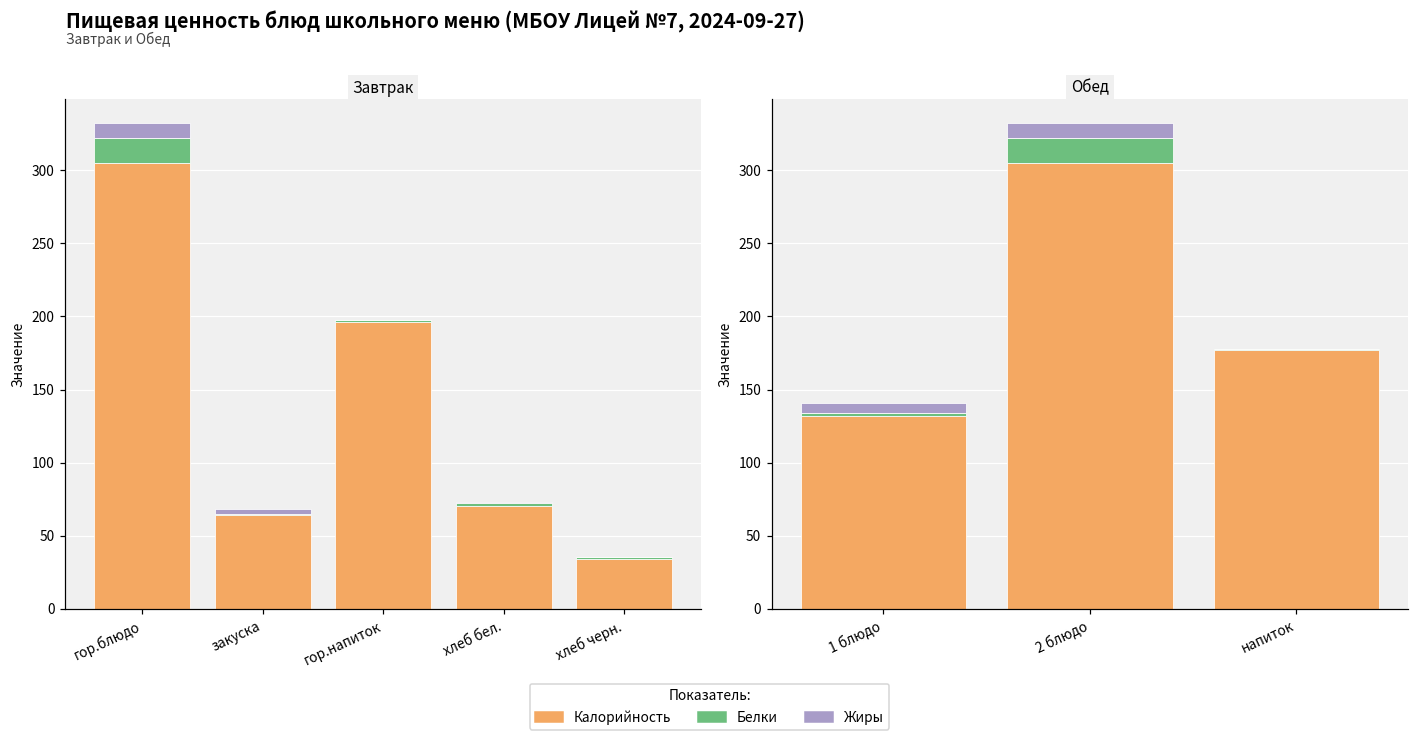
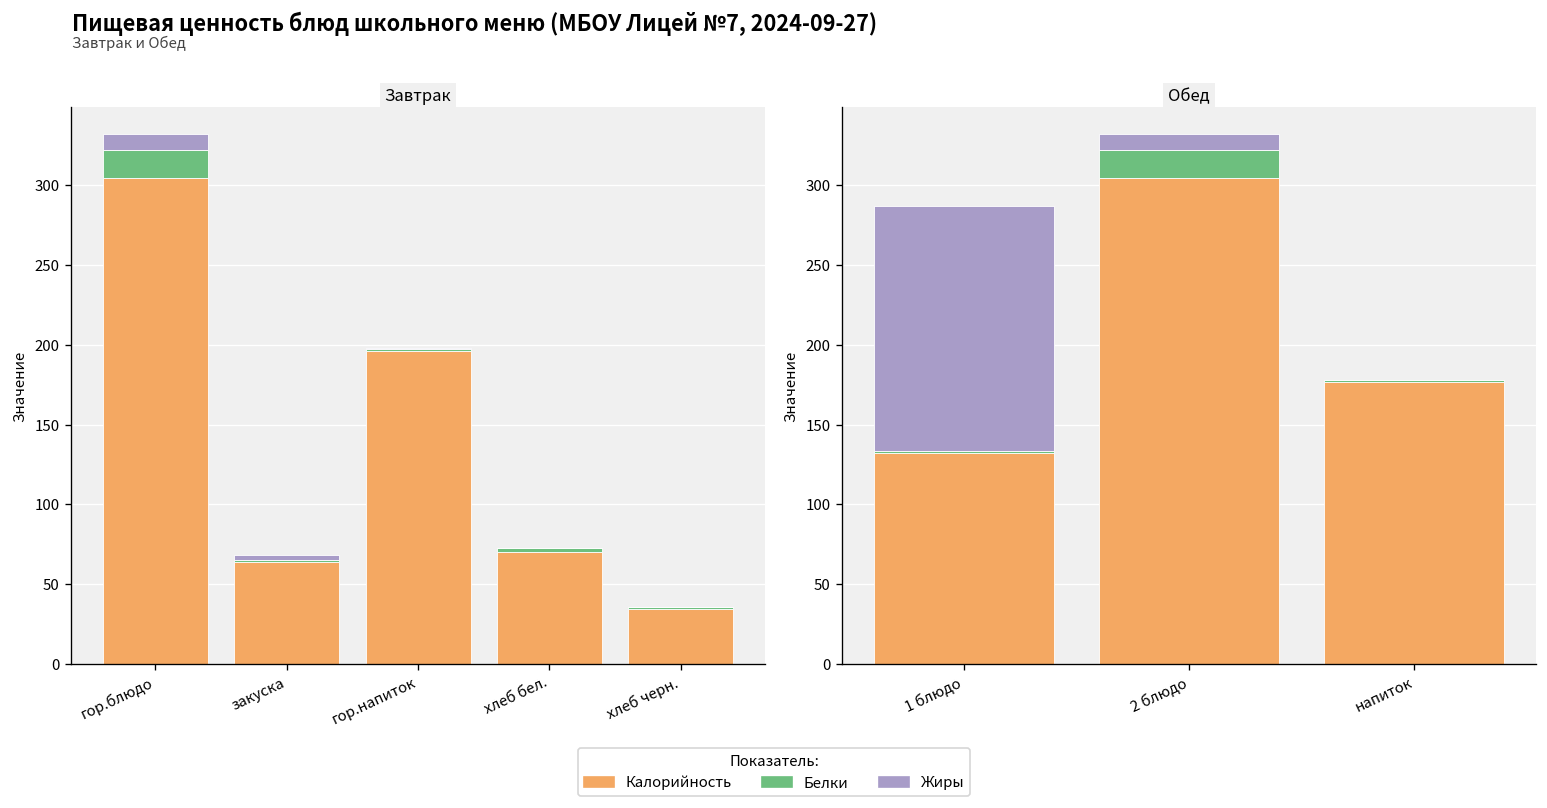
  {
    "Завтрак": {
      "Калорийность": {
        "гор.блюдо": 305,
        "закуска": 64,
        "гор.напиток": 196,
        "хлеб бел.": 70,
        "хлеб черн.": 34
      },
      "Белки": {
        "гор.блюдо": 17,
        "хлеб бел.": 2
      },
      "Жиры": {
        "гор.блюдо": 10,
        "закуска": 3
      }
    },
    "Обед": {
      "Калорийность": {
        "1 блюдо": 132,
        "2 блюдо": 305,
        "напиток": 177
      },
      "Белки": {
        "2 блюдо": 17
      },
      "Жиры": {
-       "1 блюдо": 7,
+       "1 блюдо": 154,
        "2 блюдо": 10
      }
    }
  }
